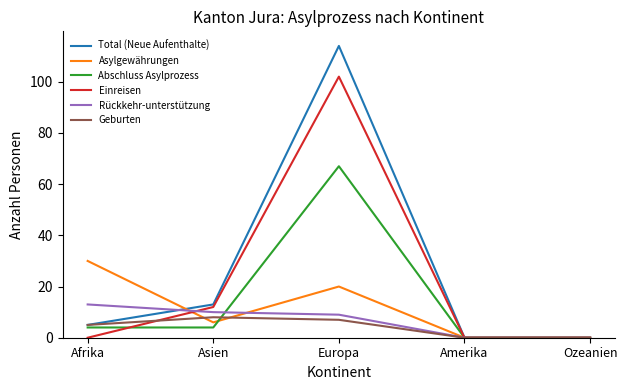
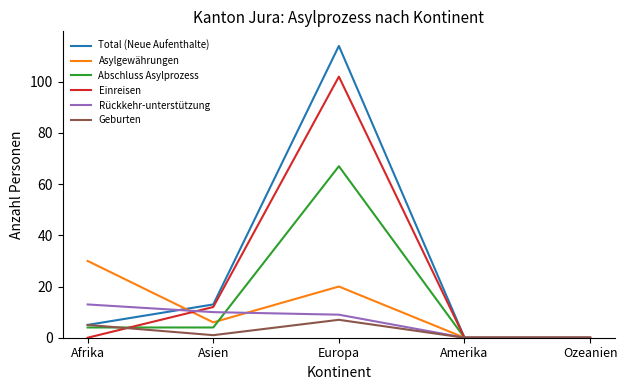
  {
    "Total (Neue Aufenthalte)": {
      "Asien": 13,
      "Europa": 114
    },
    "Asylgewährungen": {
      "Afrika": 30,
      "Asien": 6,
      "Europa": 20
    },
    "Abschluss Asylprozess": {
      "Afrika": 4,
      "Asien": 4,
      "Europa": 67
    },
    "Einreisen": {
      "Afrika": 0,
      "Asien": 12,
      "Europa": 102
    },
    "Rückkehr-unterstützung": {
      "Afrika": 13,
      "Asien": 10,
      "Europa": 9
    },
    "Geburten": {
-     "Asien": 8,
+     "Asien": 1,
      "Europa": 7
    }
  }
